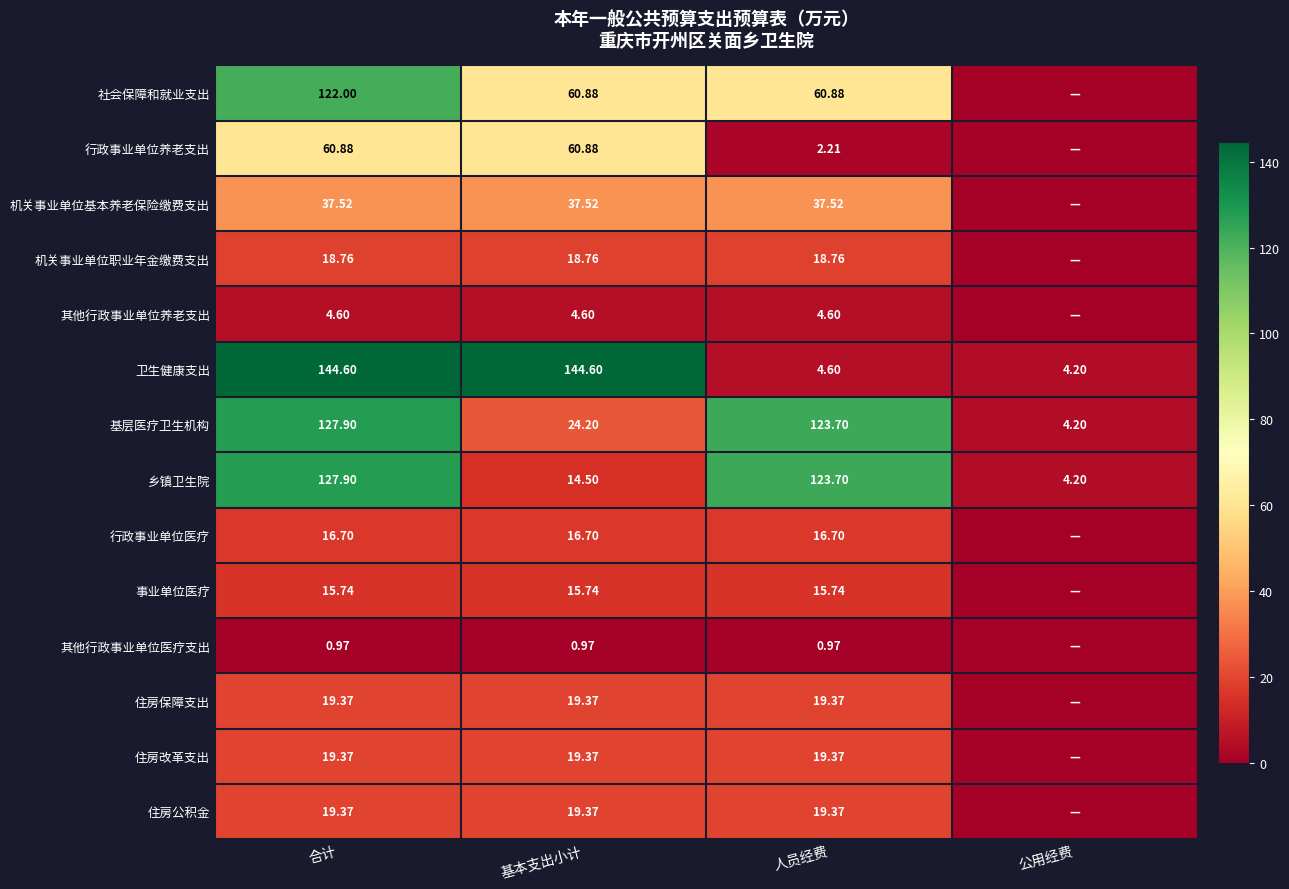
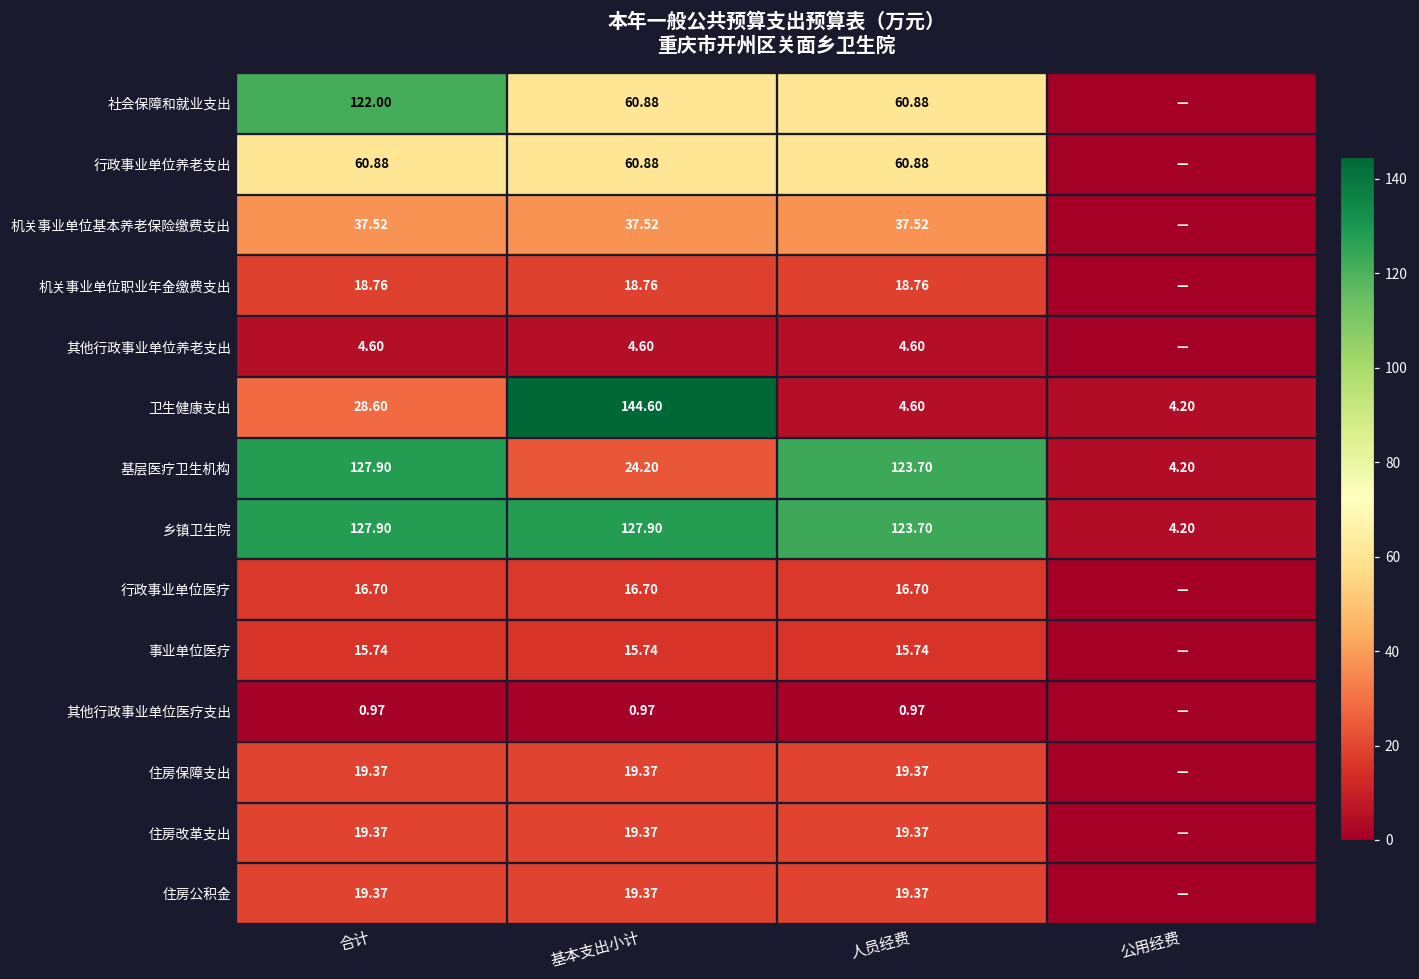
  {
    "社会保障和就业支出": {
      "合计": 122.00,
      "基本支出小计": 60.88,
      "人员经费": 60.88
    },
    "行政事业单位养老支出": {
      "合计": 60.88,
      "基本支出小计": 60.88,
-     "人员经费": 2.21
+     "人员经费": 60.88
    },
    "机关事业单位基本养老保险缴费支出": {
      "合计": 37.52,
      "基本支出小计": 37.52,
      "人员经费": 37.52
    },
    "机关事业单位职业年金缴费支出": {
      "合计": 18.76,
      "基本支出小计": 18.76,
      "人员经费": 18.76
    },
    "其他行政事业单位养老支出": {
      "合计": 4.60,
      "基本支出小计": 4.60,
      "人员经费": 4.60
    },
    "卫生健康支出": {
-     "合计": 144.60,
+     "合计": 28.60,
      "基本支出小计": 144.60,
      "人员经费": 4.60,
      "公用经费": 4.20
    },
    "基层医疗卫生机构": {
      "合计": 127.90,
      "基本支出小计": 24.20,
      "人员经费": 123.70,
      "公用经费": 4.20
    },
    "乡镇卫生院": {
      "合计": 127.90,
-     "基本支出小计": 14.50,
+     "基本支出小计": 127.90,
      "人员经费": 123.70,
      "公用经费": 4.20
    },
    "行政事业单位医疗": {
      "合计": 16.70,
      "基本支出小计": 16.70,
      "人员经费": 16.70
    },
    "事业单位医疗": {
      "合计": 15.74,
      "基本支出小计": 15.74,
      "人员经费": 15.74
    },
    "其他行政事业单位医疗支出": {
      "合计": 0.97,
      "基本支出小计": 0.97,
      "人员经费": 0.97
    },
    "住房保障支出": {
      "合计": 19.37,
      "基本支出小计": 19.37,
      "人员经费": 19.37
    },
    "住房改革支出": {
      "合计": 19.37,
      "基本支出小计": 19.37,
      "人员经费": 19.37
    },
    "住房公积金": {
      "合计": 19.37,
      "基本支出小计": 19.37,
      "人员经费": 19.37
    }
  }
